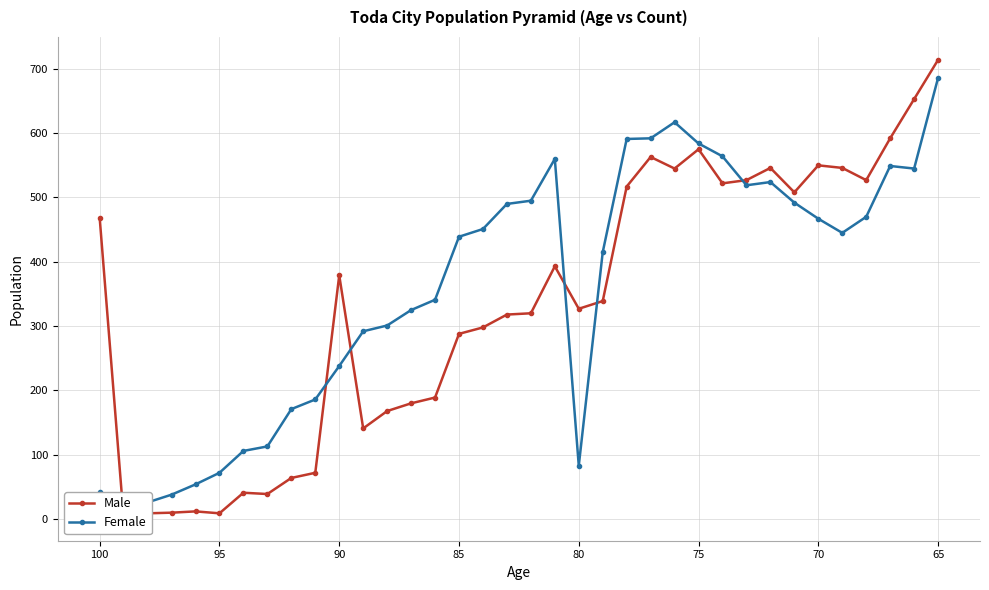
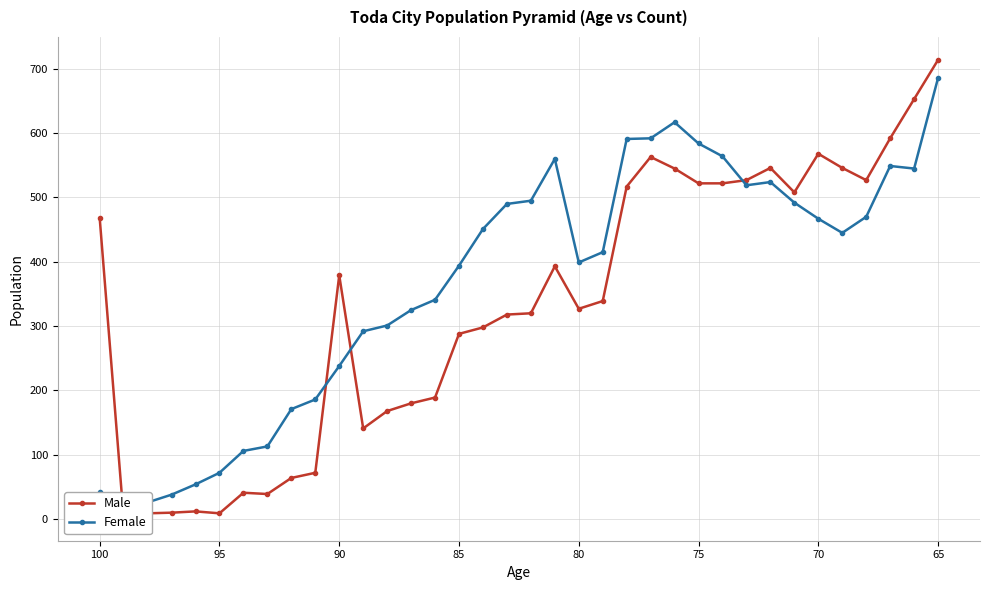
  {
    "Male": {
      "100": 470,
      "95": 10,
      "90": 380,
      "85": 290,
      "80": 330,
-     "75": 580,
-     "70": 550,
+     "75": 520,
+     "70": 570,
      "65": 710
    },
    "Female": {
      "100": 40,
      "95": 70,
      "90": 240,
-     "85": 440,
-     "80": 80,
+     "85": 390,
+     "80": 400,
      "75": 580,
      "70": 470,
      "65": 690
    }
  }
